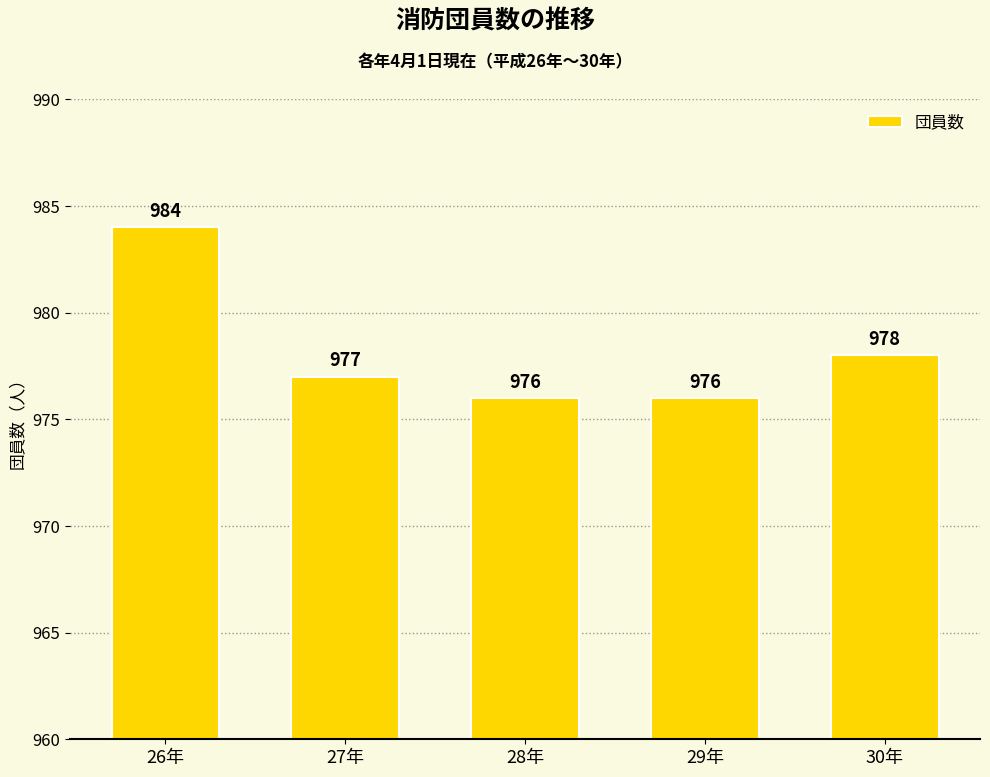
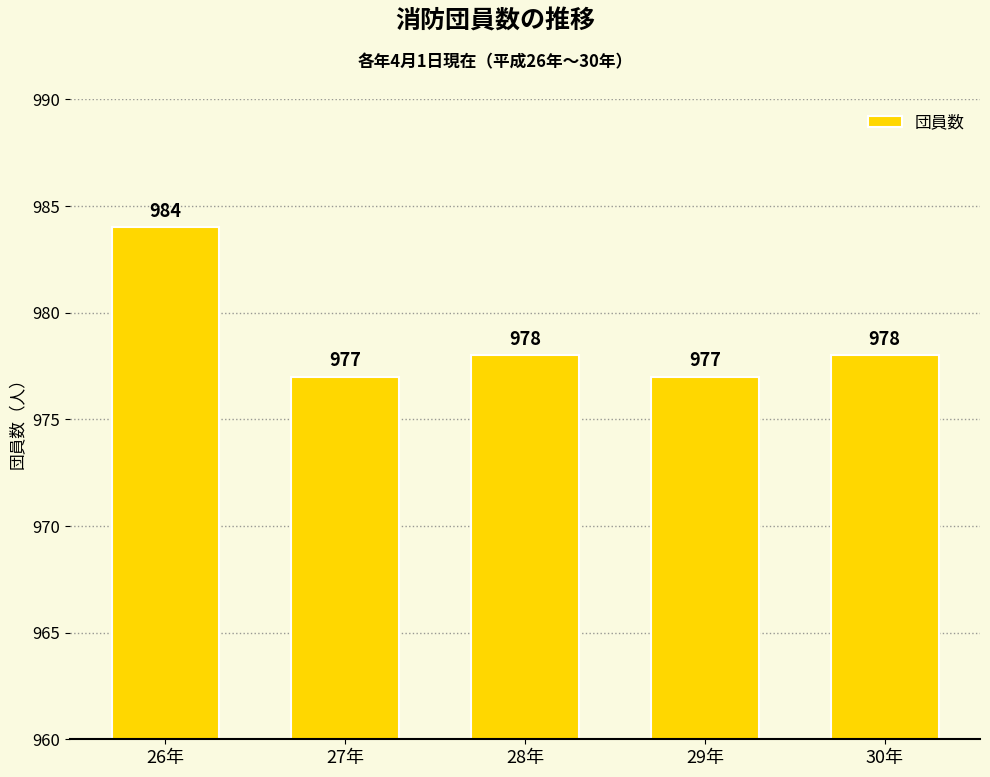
  {
    "26年": 984,
    "27年": 977,
-   "28年": 976,
-   "29年": 976,
+   "28年": 978,
+   "29年": 977,
    "30年": 978
  }
